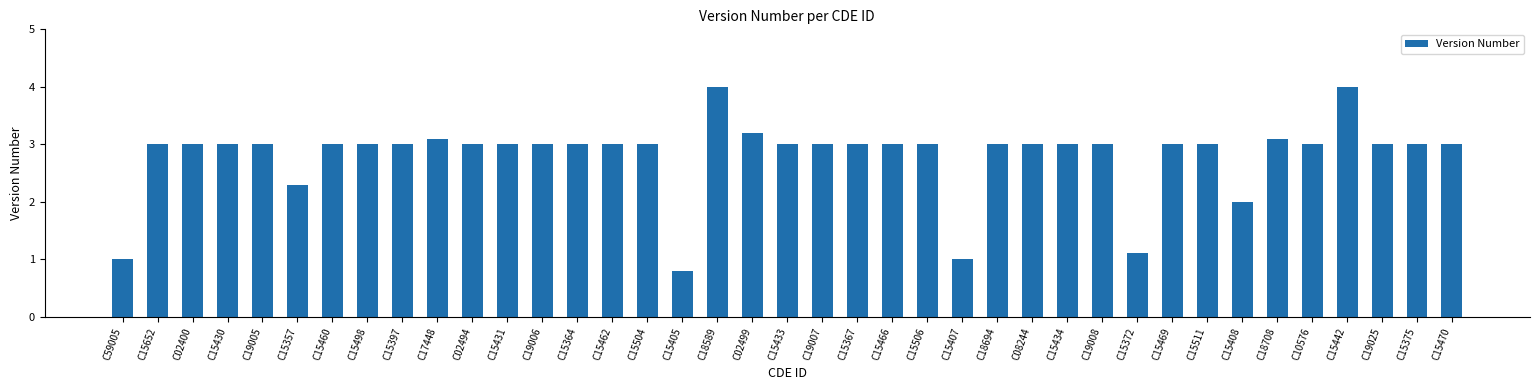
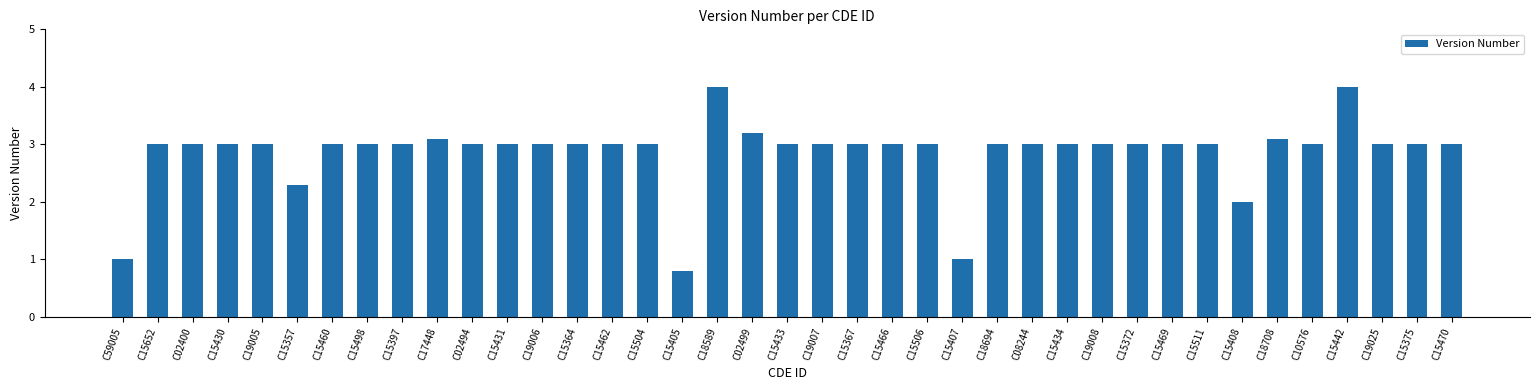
  {
    "C59005": 1.0,
    "C15652": 3.0,
    "C02400": 3.0,
    "C15430": 3.0,
    "C19005": 3.0,
    "C15357": 2.3,
    "C15460": 3.0,
    "C15498": 3.0,
    "C15397": 3.0,
    "C17448": 3.1,
    "C02494": 3.0,
    "C15431": 3.0,
    "C19006": 3.0,
    "C15364": 3.0,
    "C15462": 3.0,
    "C15504": 3.0,
    "C15405": 0.8,
    "C18589": 4.0,
    "C02499": 3.2,
    "C15433": 3.0,
    "C19007": 3.0,
    "C15367": 3.0,
    "C15466": 3.0,
    "C15506": 3.0,
    "C15407": 1.0,
    "C18694": 3.0,
    "C08244": 3.0,
    "C15434": 3.0,
    "C19008": 3.0,
-   "C15372": 1.1,
+   "C15372": 3.0,
    "C15469": 3.0,
    "C15511": 3.0,
    "C15408": 2.0,
    "C18708": 3.1,
    "C10576": 3.0,
    "C15442": 4.0,
    "C19025": 3.0,
    "C15375": 3.0,
    "C15470": 3.0
  }
